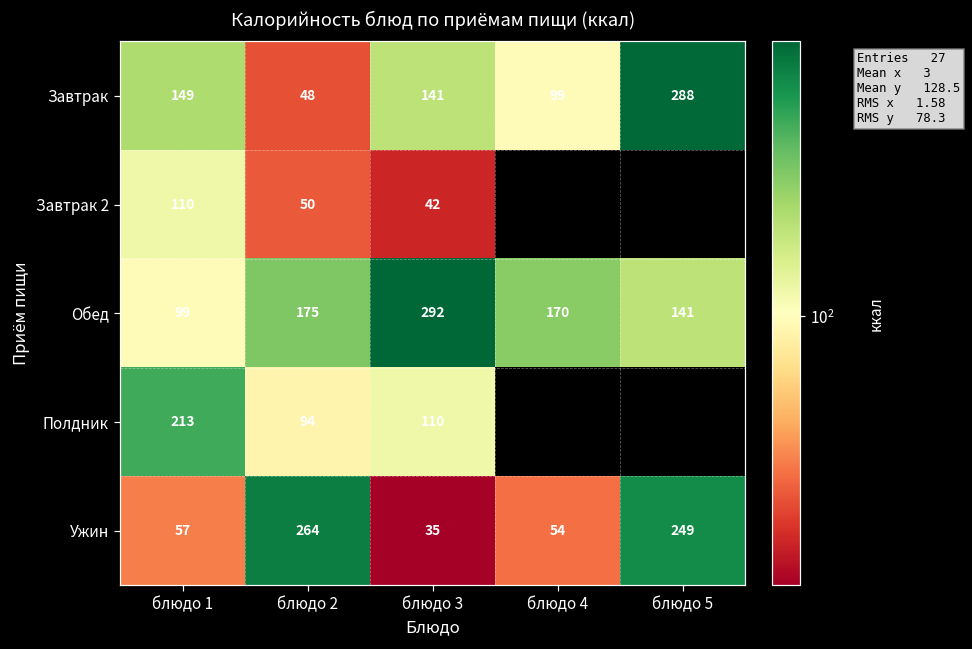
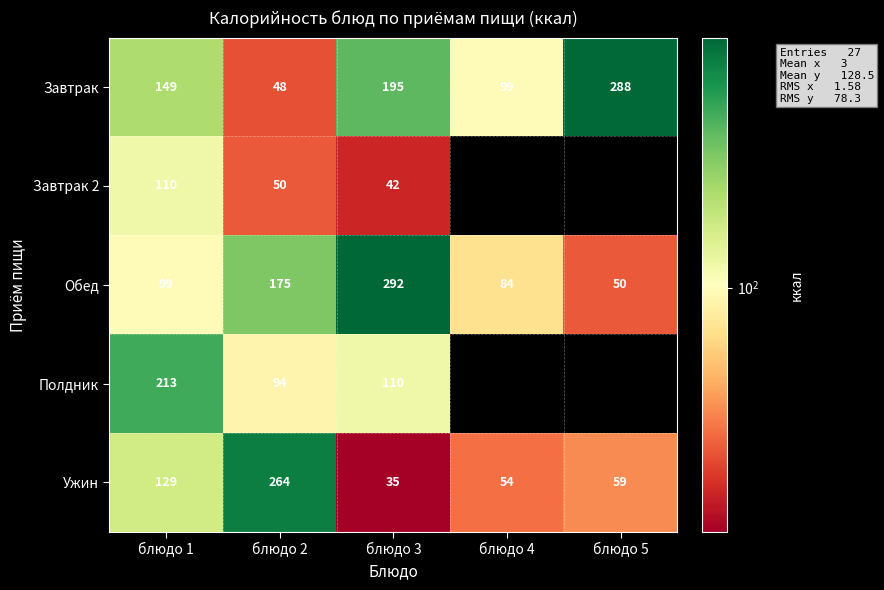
  {
    "Завтрак": {
      "блюдо 1": 149,
      "блюдо 2": 48,
-     "блюдо 3": 141,
+     "блюдо 3": 195,
      "блюдо 4": 99,
      "блюдо 5": 288
    },
    "Завтрак 2": {
      "блюдо 1": 110,
      "блюдо 2": 50,
      "блюдо 3": 42
    },
    "Обед": {
      "блюдо 1": 99,
      "блюдо 2": 175,
      "блюдо 3": 292,
-     "блюдо 4": 170,
-     "блюдо 5": 141
+     "блюдо 4": 84,
+     "блюдо 5": 50
    },
    "Полдник": {
      "блюдо 1": 213,
      "блюдо 2": 94,
      "блюдо 3": 110
    },
    "Ужин": {
-     "блюдо 1": 57,
+     "блюдо 1": 129,
      "блюдо 2": 264,
      "блюдо 3": 35,
      "блюдо 4": 54,
-     "блюдо 5": 249
+     "блюдо 5": 59
    }
  }
